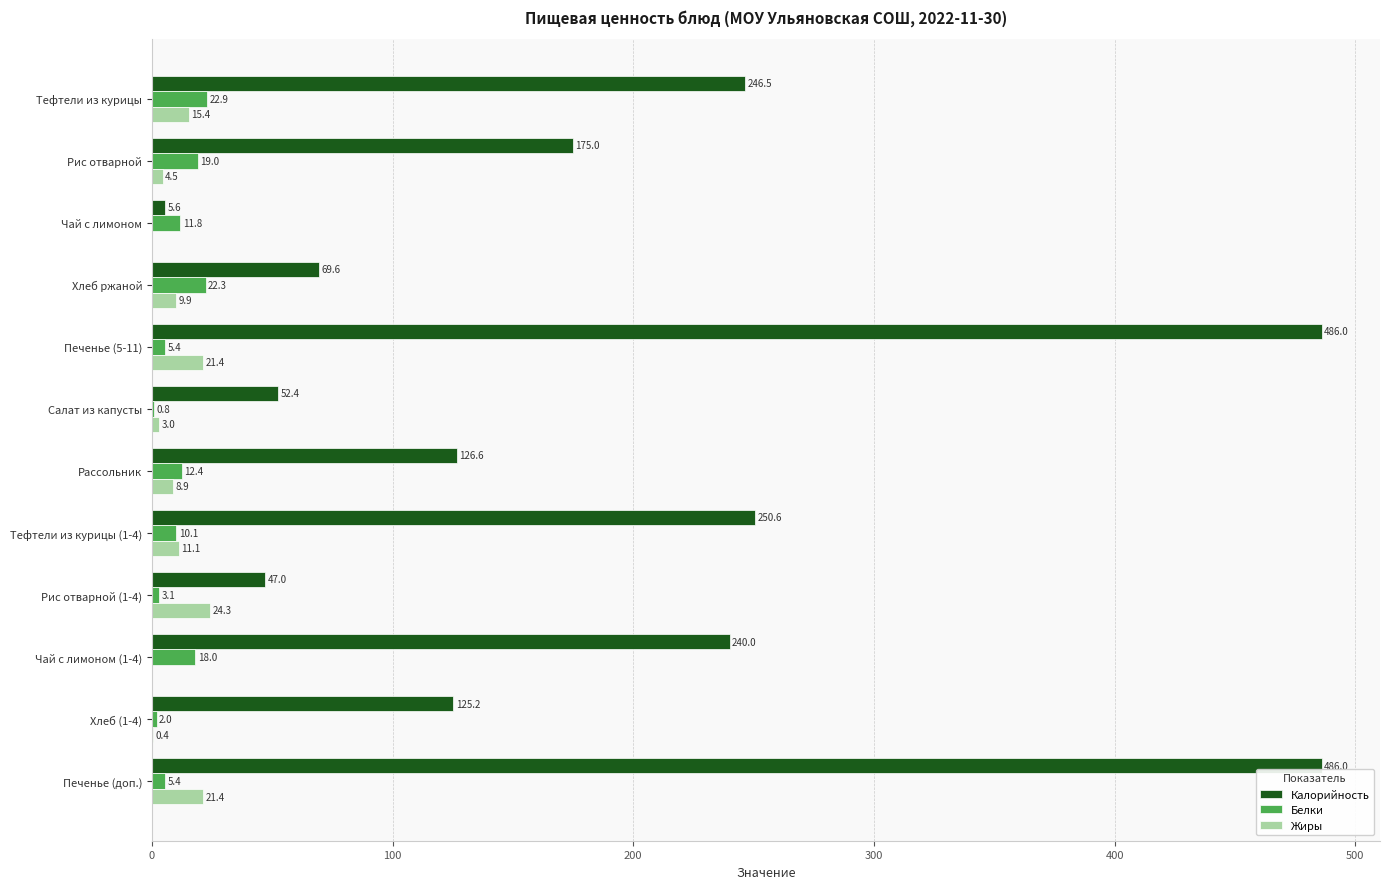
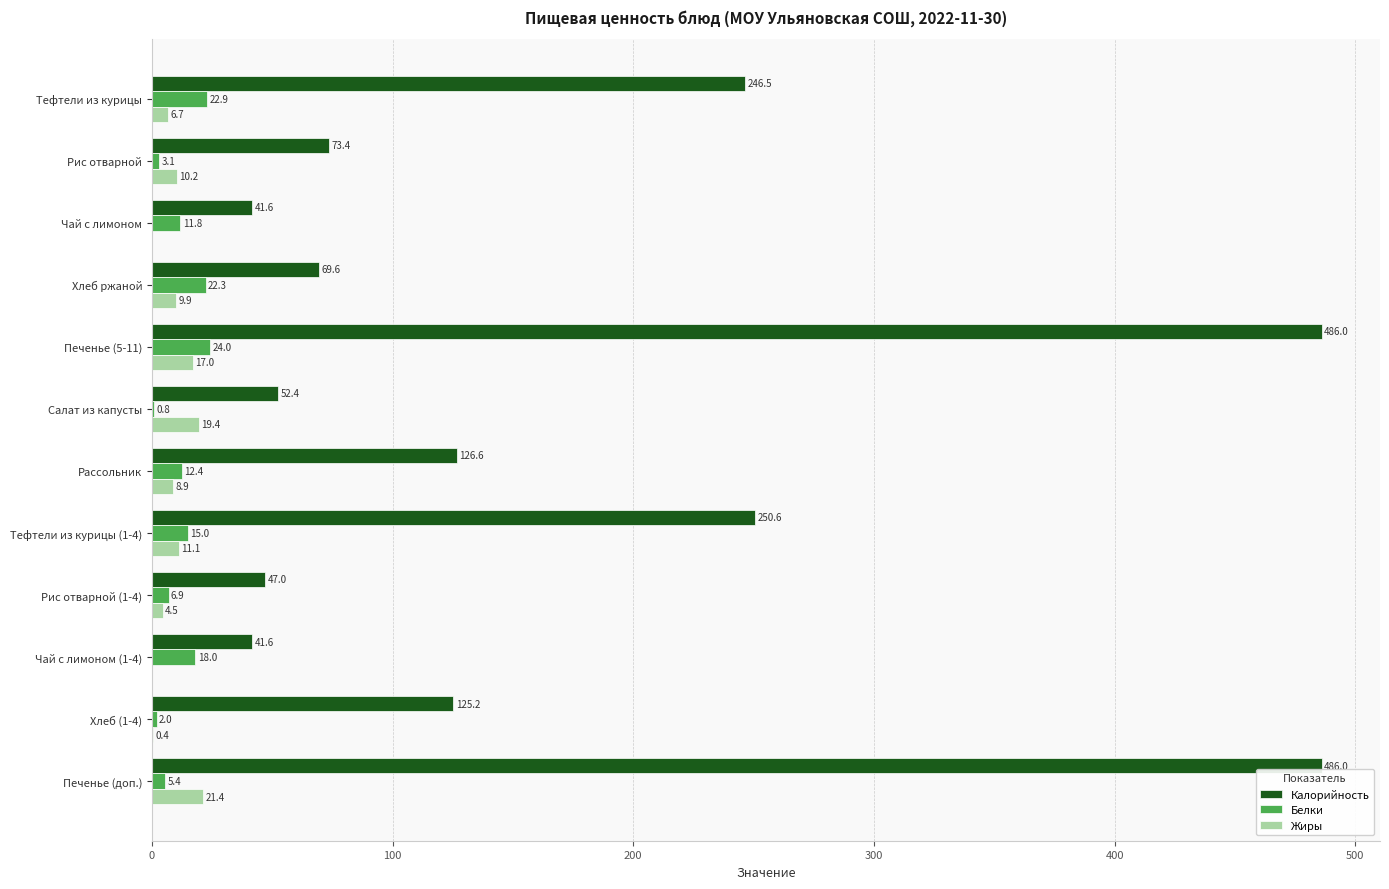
  {
    "Калорийность": {
      "Тефтели из курицы": 246.5,
-     "Рис отварной": 175.0,
-     "Чай с лимоном": 5.6,
+     "Рис отварной": 73.4,
+     "Чай с лимоном": 41.6,
      "Хлеб ржаной": 69.6,
      "Печенье (5-11)": 486.0,
      "Салат из капусты": 52.4,
      "Рассольник": 126.6,
      "Тефтели из курицы (1-4)": 250.6,
      "Рис отварной (1-4)": 47.0,
-     "Чай с лимоном (1-4)": 240.0,
+     "Чай с лимоном (1-4)": 41.6,
      "Хлеб (1-4)": 125.2
    },
    "Белки": {
      "Тефтели из курицы": 22.9,
-     "Рис отварной": 19.0,
+     "Рис отварной": 3.1,
      "Чай с лимоном": 11.8,
      "Хлеб ржаной": 22.3,
-     "Печенье (5-11)": 5.4,
+     "Печенье (5-11)": 24.0,
      "Салат из капусты": 0.8,
      "Рассольник": 12.4,
-     "Тефтели из курицы (1-4)": 10.1,
-     "Рис отварной (1-4)": 3.1,
+     "Тефтели из курицы (1-4)": 15.0,
+     "Рис отварной (1-4)": 6.9,
      "Чай с лимоном (1-4)": 18.0,
      "Хлеб (1-4)": 2.0,
      "Печенье (доп.)": 5.4
    },
    "Жиры": {
-     "Тефтели из курицы": 15.4,
-     "Рис отварной": 4.5,
+     "Тефтели из курицы": 6.7,
+     "Рис отварной": 10.2,
      "Хлеб ржаной": 9.9,
-     "Печенье (5-11)": 21.4,
-     "Салат из капусты": 3.0,
+     "Печенье (5-11)": 17.0,
+     "Салат из капусты": 19.4,
      "Рассольник": 8.9,
      "Тефтели из курицы (1-4)": 11.1,
-     "Рис отварной (1-4)": 24.3,
+     "Рис отварной (1-4)": 4.5,
      "Хлеб (1-4)": 0.4,
      "Печенье (доп.)": 21.4
    }
  }
